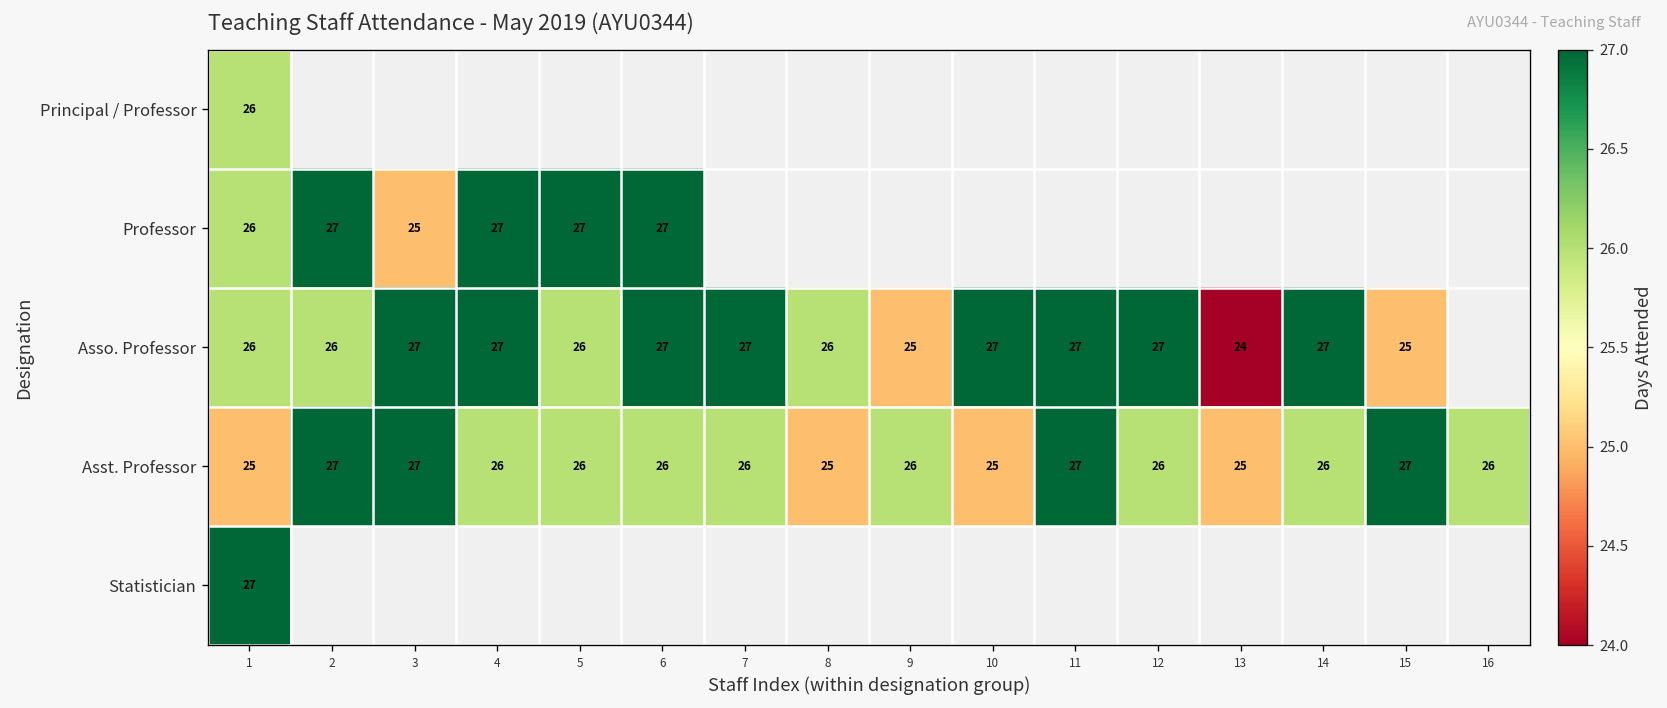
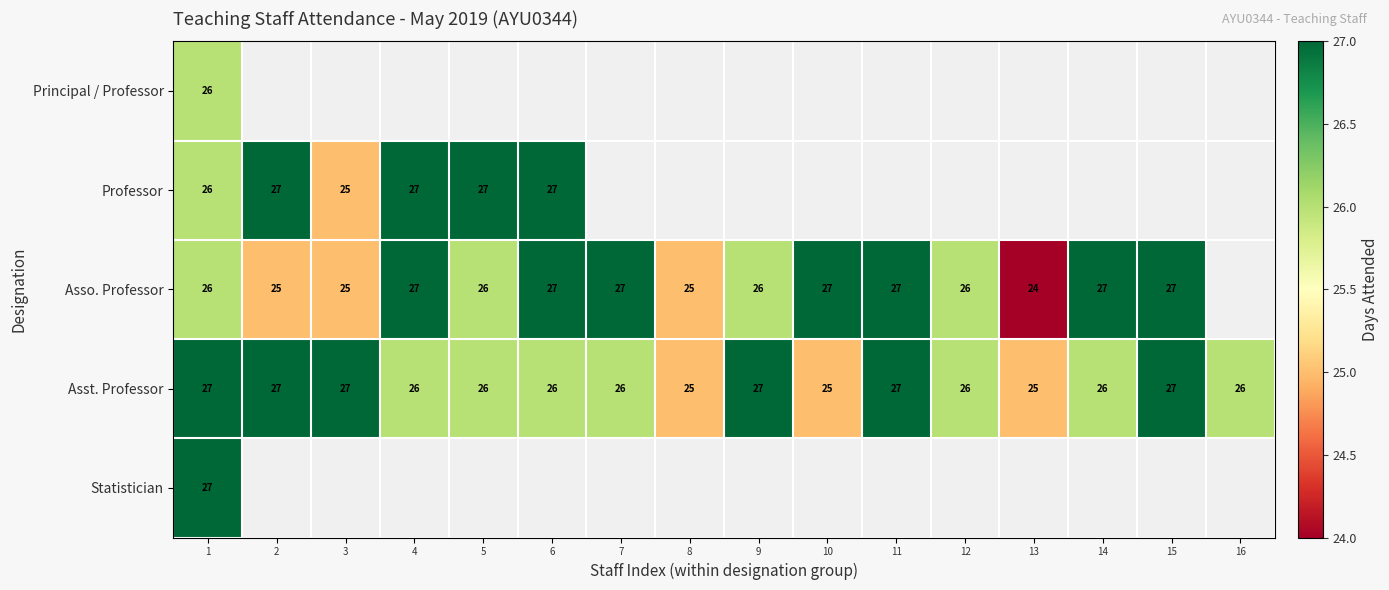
  {
    "Principal / Professor": {
      "1": 26
    },
    "Professor": {
      "1": 26,
      "2": 27,
      "3": 25,
      "4": 27,
      "5": 27,
      "6": 27
    },
    "Asso. Professor": {
      "1": 26,
-     "2": 26,
-     "3": 27,
+     "2": 25,
+     "3": 25,
      "4": 27,
      "5": 26,
      "6": 27,
      "7": 27,
-     "8": 26,
-     "9": 25,
+     "8": 25,
+     "9": 26,
      "10": 27,
      "11": 27,
-     "12": 27,
+     "12": 26,
      "13": 24,
      "14": 27,
-     "15": 25
+     "15": 27
    },
    "Asst. Professor": {
-     "1": 25,
+     "1": 27,
      "2": 27,
      "3": 27,
      "4": 26,
      "5": 26,
      "6": 26,
      "7": 26,
      "8": 25,
-     "9": 26,
+     "9": 27,
      "10": 25,
      "11": 27,
      "12": 26,
      "13": 25,
      "14": 26,
      "15": 27,
      "16": 26
    },
    "Statistician": {
      "1": 27
    }
  }
